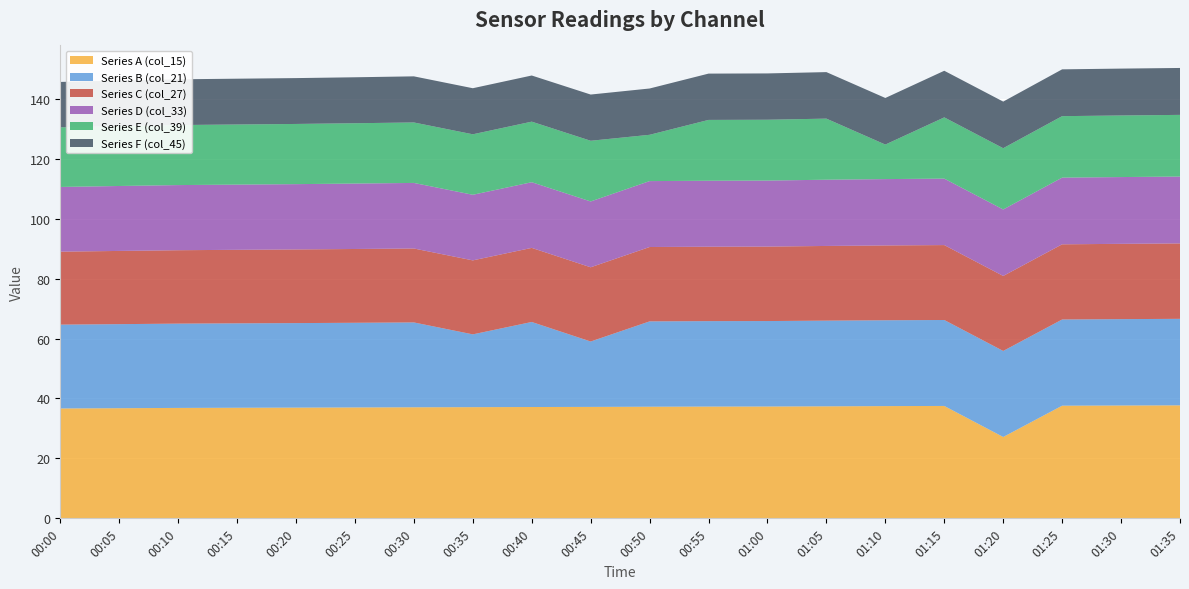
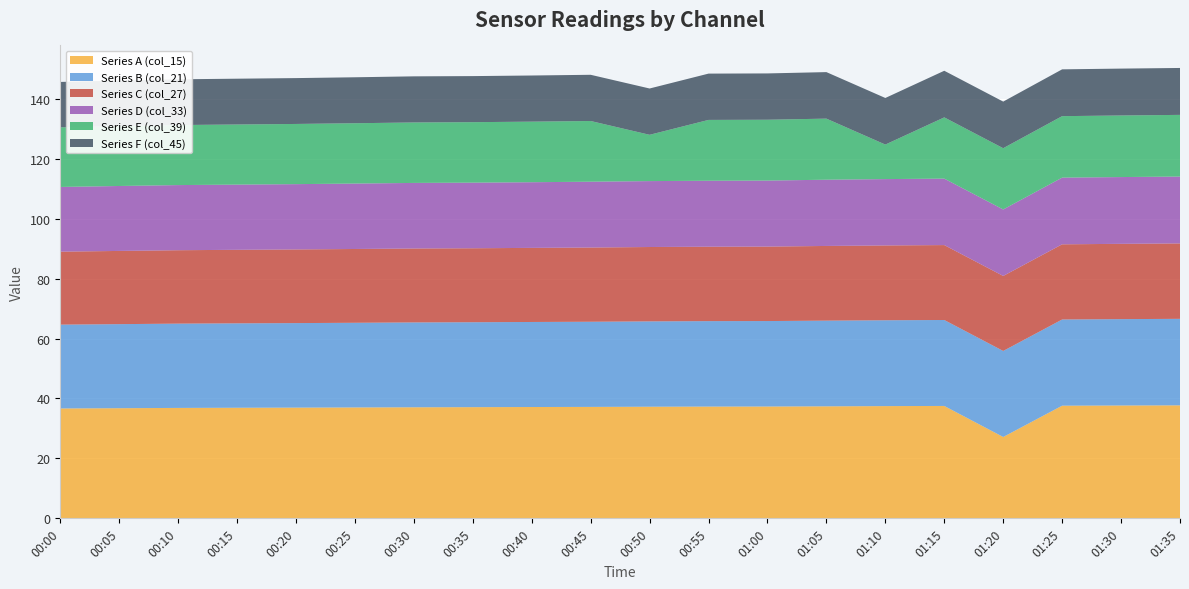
  {
    "Series A (col_15)": {
      "00:00": 37,
      "00:05": 37,
      "00:10": 37,
      "00:15": 37,
      "00:20": 37,
      "00:25": 37,
      "00:30": 37,
      "00:35": 37,
      "00:40": 37,
      "00:45": 37,
      "00:50": 37,
      "00:55": 37,
      "01:00": 37,
      "01:05": 37,
      "01:10": 37,
      "01:15": 38,
      "01:20": 27,
      "01:25": 38,
      "01:30": 38,
      "01:35": 38
    },
    "Series B (col_21)": {
      "00:00": 28,
      "00:05": 28,
      "00:10": 28,
      "00:15": 28,
      "00:20": 28,
      "00:25": 28,
      "00:30": 28,
-     "00:35": 24,
+     "00:35": 28,
      "00:40": 28,
-     "00:45": 22,
+     "00:45": 28,
      "00:50": 28,
      "00:55": 29,
      "01:00": 29,
      "01:05": 29,
      "01:10": 29,
      "01:15": 29,
      "01:20": 29,
      "01:25": 29,
      "01:30": 29,
      "01:35": 29
    },
    "Series C (col_27)": {
      "00:00": 24,
      "00:05": 24,
      "00:10": 24,
      "00:15": 25,
      "00:20": 25,
      "00:25": 25,
      "00:30": 25,
      "00:35": 25,
      "00:40": 25,
      "00:45": 25,
      "00:50": 25,
      "00:55": 25,
      "01:00": 25,
      "01:05": 25,
      "01:10": 25,
      "01:15": 25,
      "01:20": 25,
      "01:25": 25,
      "01:30": 25,
      "01:35": 25
    },
    "Series D (col_33)": {
      "00:00": 22,
      "00:05": 22,
      "00:10": 22,
      "00:15": 22,
      "00:20": 22,
      "00:25": 22,
      "00:30": 22,
      "00:35": 22,
      "00:40": 22,
      "00:45": 22,
      "00:50": 22,
      "00:55": 22,
      "01:00": 22,
      "01:05": 22,
      "01:10": 22,
      "01:15": 22,
      "01:20": 22,
      "01:25": 22,
      "01:30": 22,
      "01:35": 22
    },
    "Series E (col_39)": {
      "00:00": 20,
      "00:15": 20,
      "00:20": 20,
      "00:25": 20,
      "00:30": 20,
      "00:35": 20,
      "00:40": 20,
      "00:45": 20,
      "00:50": 15,
      "00:55": 20,
      "01:00": 20,
      "01:05": 20,
      "01:10": 12,
      "01:15": 20,
      "01:20": 20,
      "01:25": 21,
      "01:30": 21,
      "01:35": 21
    },
    "Series F (col_45)": {
      "00:00": 15,
      "00:15": 15,
      "00:20": 15,
      "00:25": 15,
      "00:30": 15,
      "00:35": 15,
      "00:40": 15,
      "00:45": 15,
      "00:50": 15,
      "00:55": 15,
      "01:00": 15,
      "01:05": 16,
      "01:10": 16,
      "01:15": 16,
      "01:20": 16,
      "01:25": 16,
      "01:30": 16,
      "01:35": 16
    }
  }
